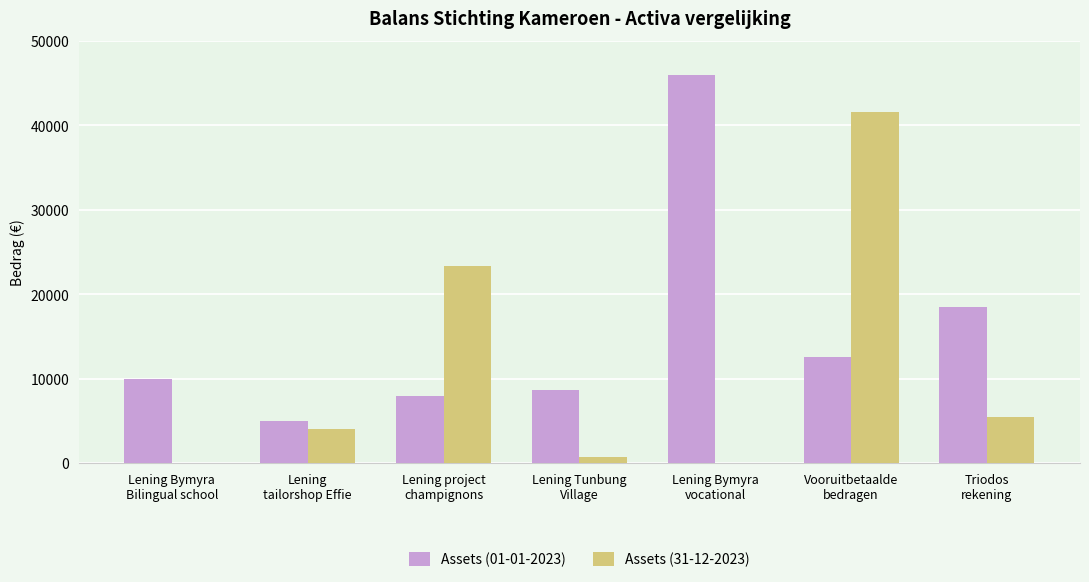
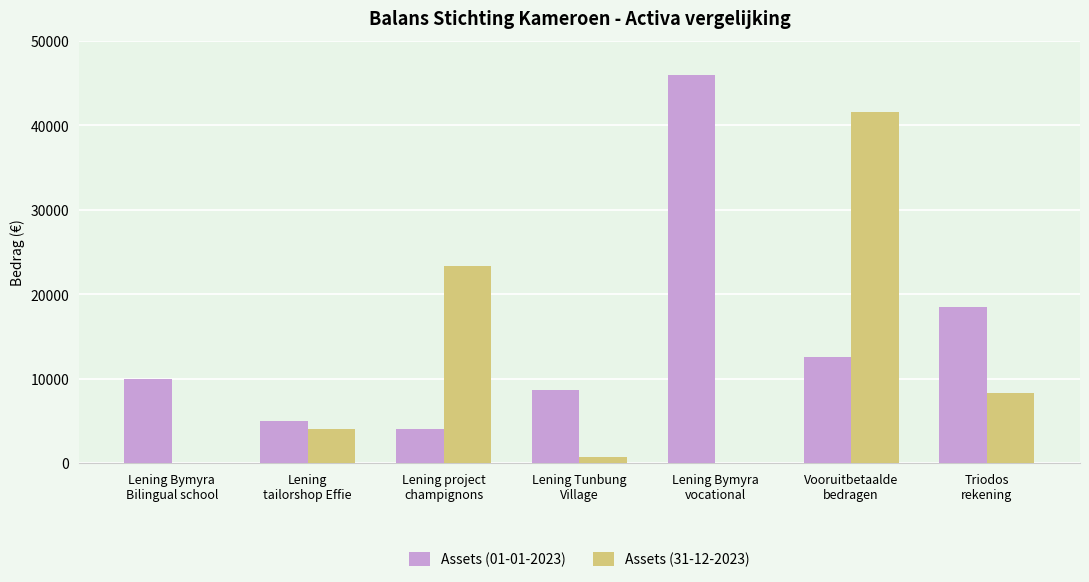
  {
    "Assets (01-01-2023)": {
      "Lening Bymyra Bilingual school": 10000,
      "Lening tailorshop Effie": 5000,
-     "Lening project champignons": 8000,
+     "Lening project champignons": 4000,
      "Lening Tunbung Village": 9000,
      "Lening Bymyra vocational": 46000,
      "Vooruitbetaalde bedragen": 13000,
      "Triodos rekening": 18000
    },
    "Assets (31-12-2023)": {
      "Lening Bymyra Bilingual school": 0,
      "Lening tailorshop Effie": 4000,
      "Lening project champignons": 23000,
      "Lening Tunbung Village": 1000,
      "Lening Bymyra vocational": 0,
      "Vooruitbetaalde bedragen": 42000,
-     "Triodos rekening": 5000
+     "Triodos rekening": 8000
    }
  }
